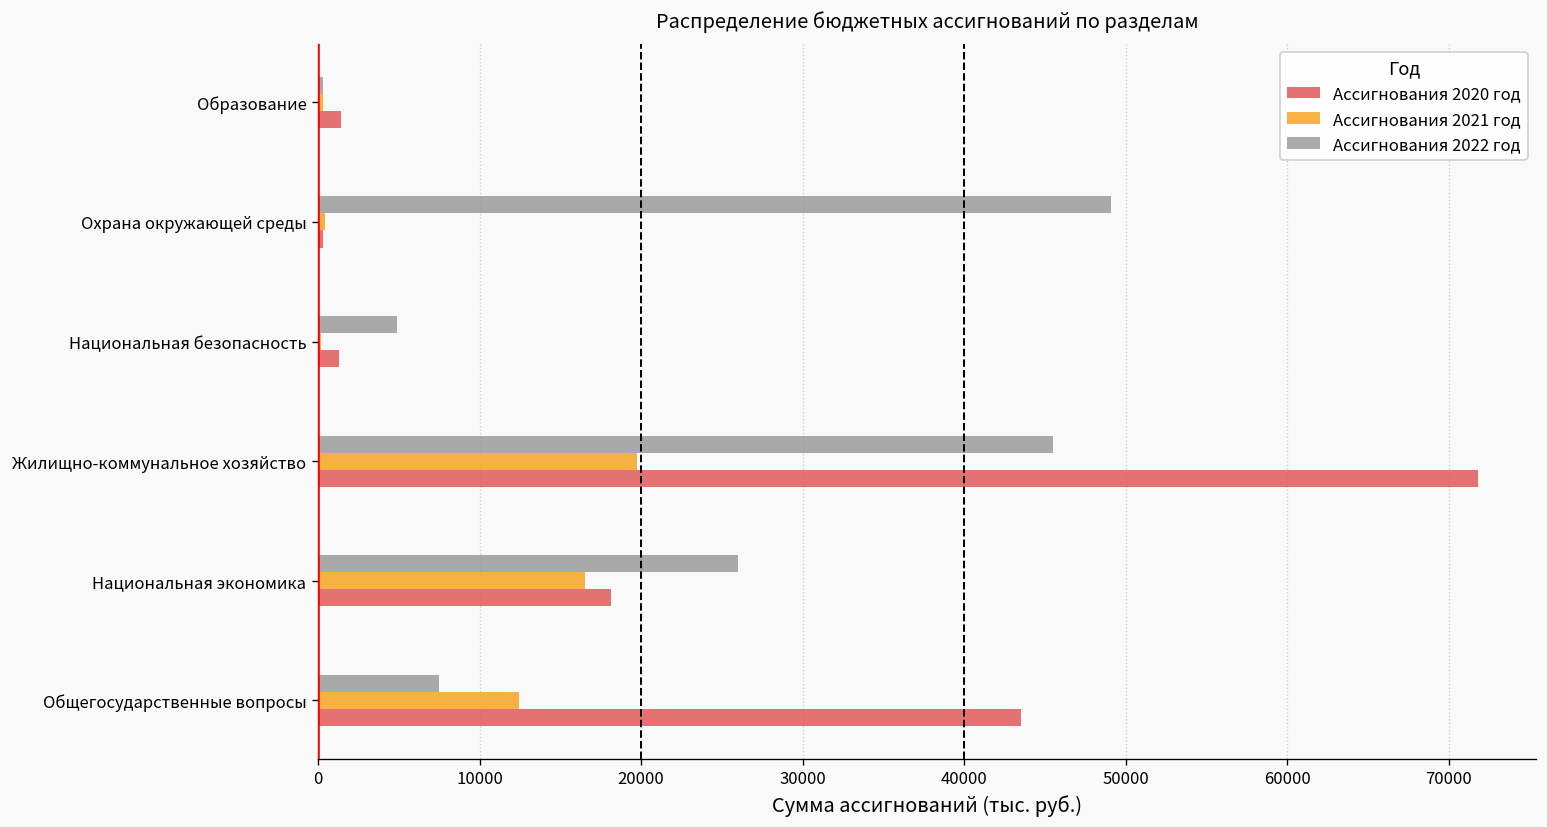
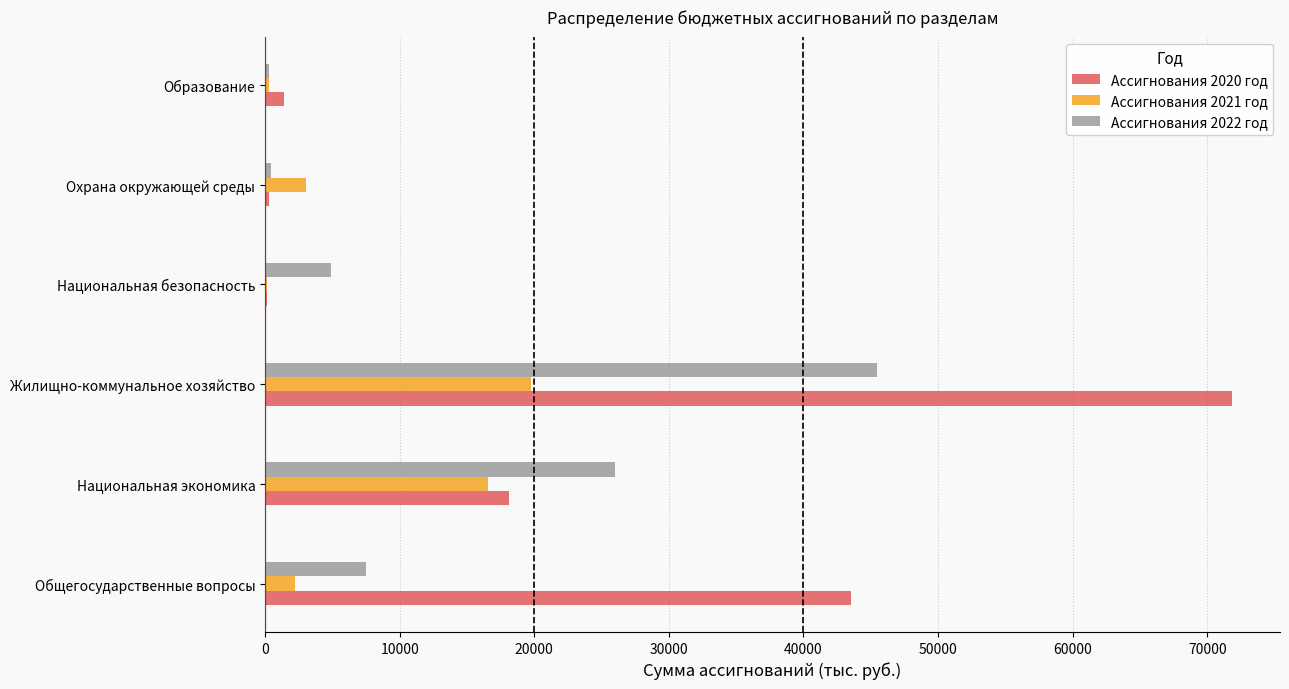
  {
    "Ассигнования 2020 год": {
      "Образование": 1400,
      "Охрана окружающей среды": 300,
-     "Национальная безопасность": 1300,
+     "Национальная безопасность": 100,
      "Жилищно-коммунальное хозяйство": 71800,
      "Национальная экономика": 18100,
      "Общегосударственные вопросы": 43500
    },
    "Ассигнования 2021 год": {
      "Образование": 300,
-     "Охрана окружающей среды": 500,
+     "Охрана окружающей среды": 3100,
      "Жилищно-коммунальное хозяйство": 19800,
      "Национальная экономика": 16500,
-     "Общегосударственные вопросы": 12500
+     "Общегосударственные вопросы": 2200
    },
    "Ассигнования 2022 год": {
      "Образование": 300,
-     "Охрана окружающей среды": 49100,
+     "Охрана окружающей среды": 500,
      "Национальная безопасность": 4900,
      "Жилищно-коммунальное хозяйство": 45500,
      "Национальная экономика": 26000,
      "Общегосударственные вопросы": 7500
    }
  }
